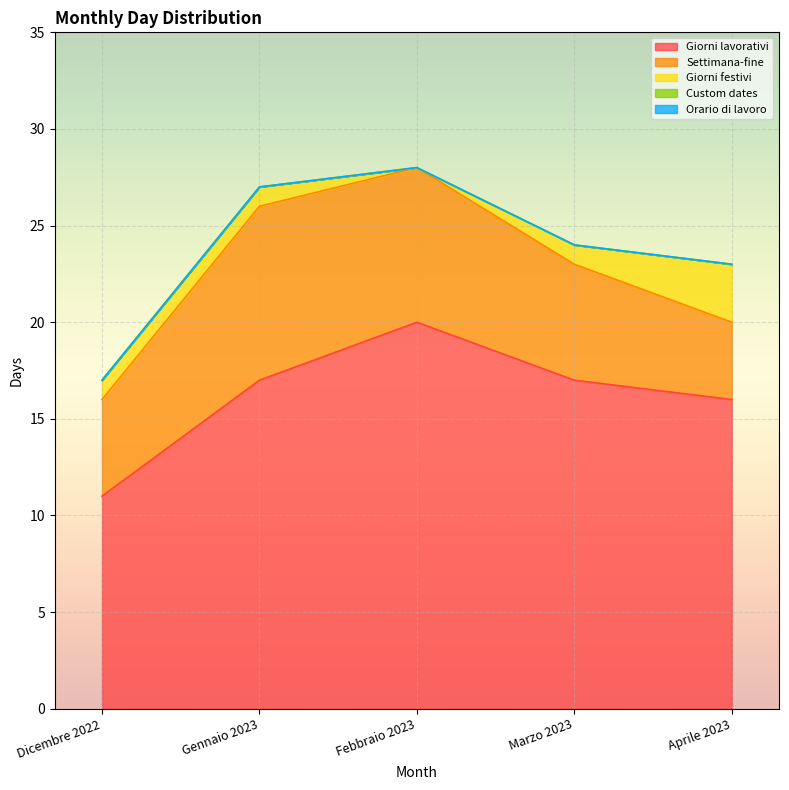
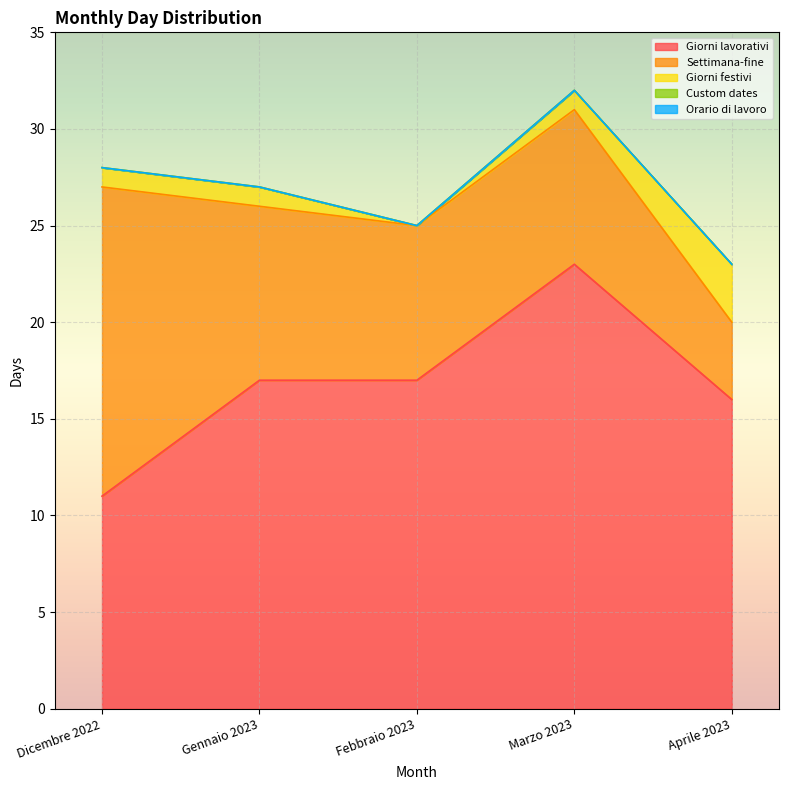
  {
    "Giorni lavorativi": {
      "Dicembre 2022": 11,
      "Gennaio 2023": 17,
-     "Febbraio 2023": 20,
-     "Marzo 2023": 17,
+     "Febbraio 2023": 17,
+     "Marzo 2023": 23,
      "Aprile 2023": 16
    },
    "Settimana-fine": {
-     "Dicembre 2022": 5,
+     "Dicembre 2022": 16,
      "Gennaio 2023": 9,
-     "Marzo 2023": 6,
+     "Marzo 2023": 8,
      "Aprile 2023": 4
    }
  }
